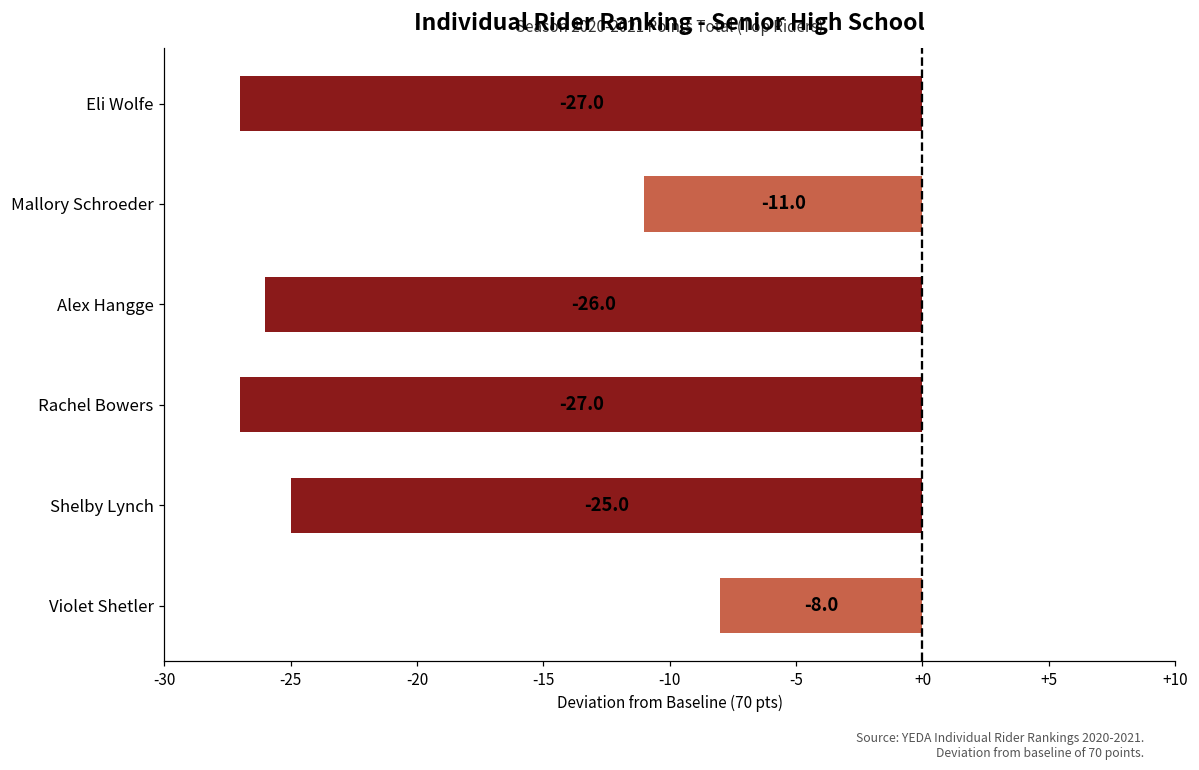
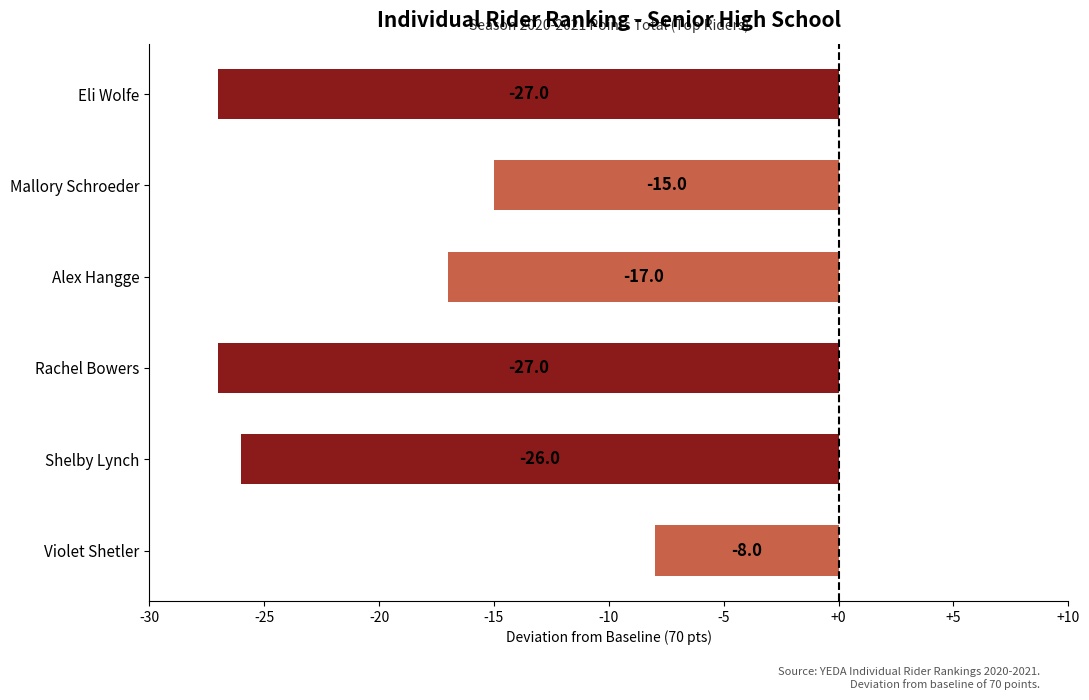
  {
    "Eli Wolfe": -27.0,
-   "Mallory Schroeder": -11.0,
-   "Alex Hangge": -26.0,
+   "Mallory Schroeder": -15.0,
+   "Alex Hangge": -17.0,
    "Rachel Bowers": -27.0,
-   "Shelby Lynch": -25.0,
+   "Shelby Lynch": -26.0,
    "Violet Shetler": -8.0
  }
